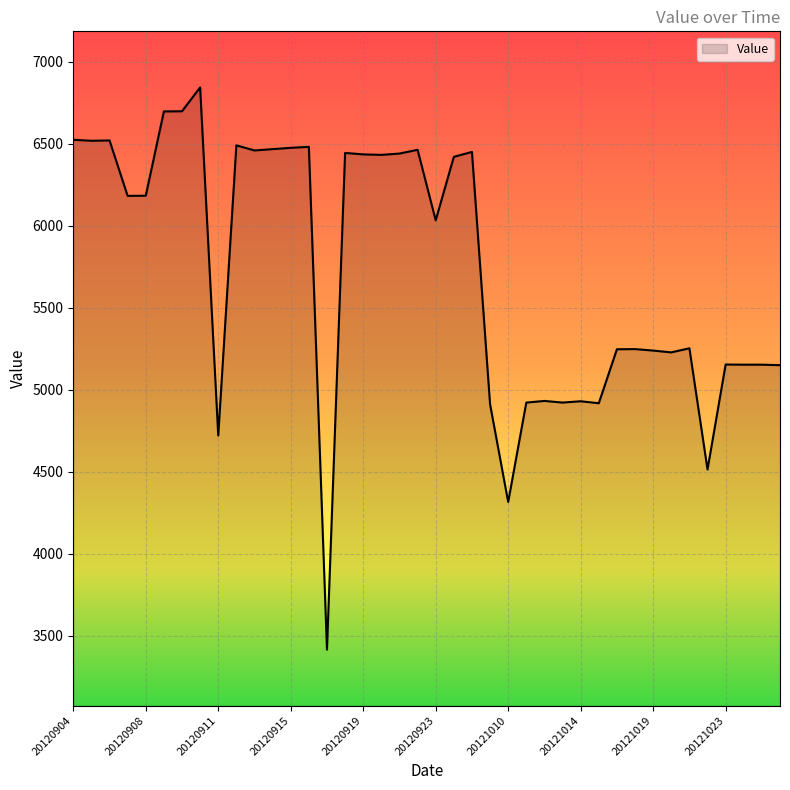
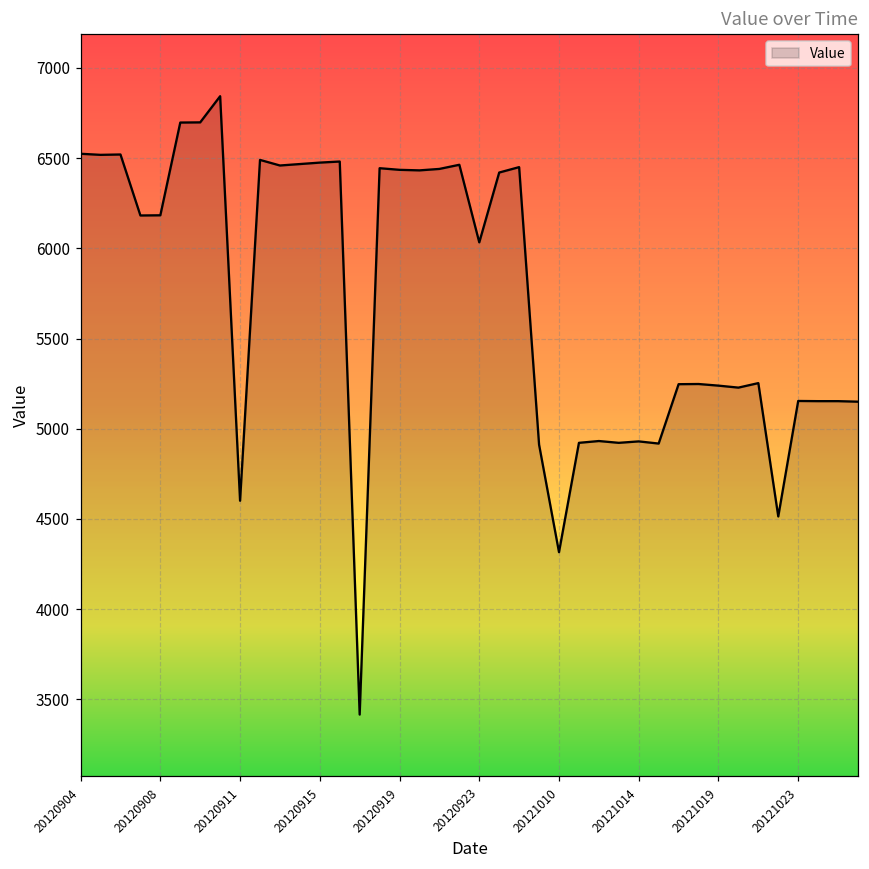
  {
    "20120904": 6520,
-   "20120911": 4720,
+   "20120911": 4600,
    "20120915": 6480,
    "20120923": 6030,
    "20121010": 4320,
    "20121014": 4930
  }
